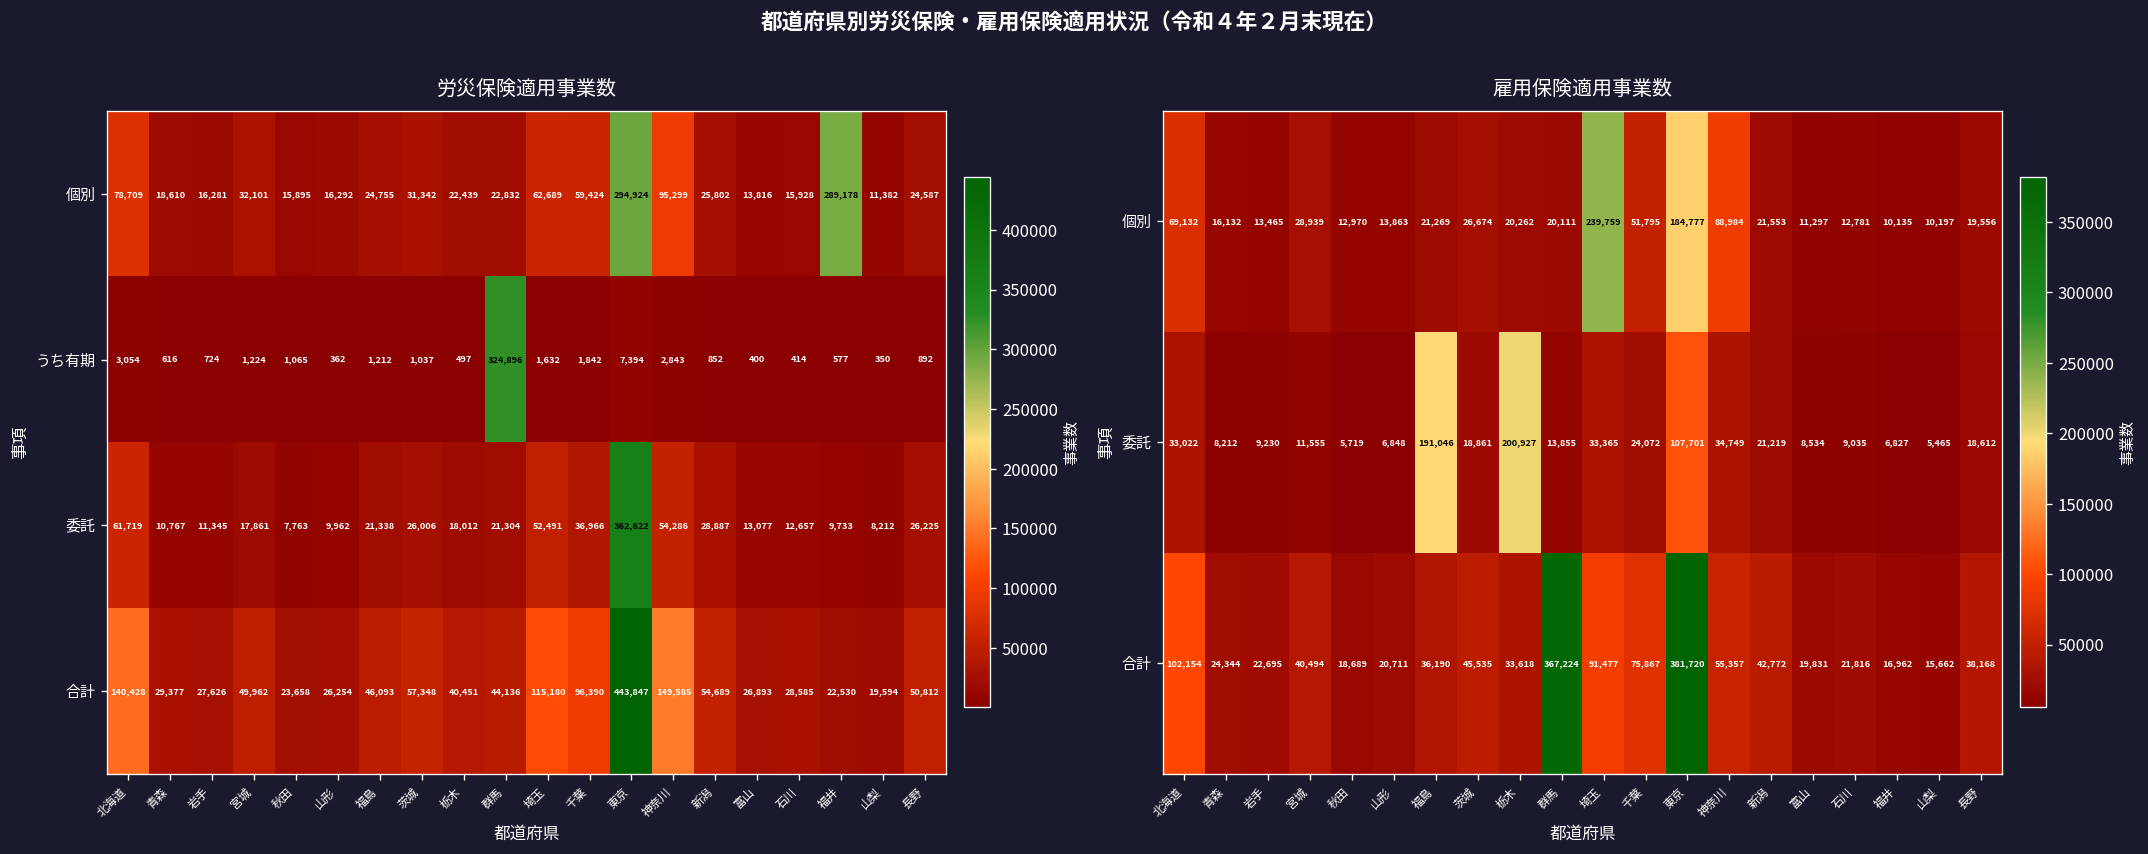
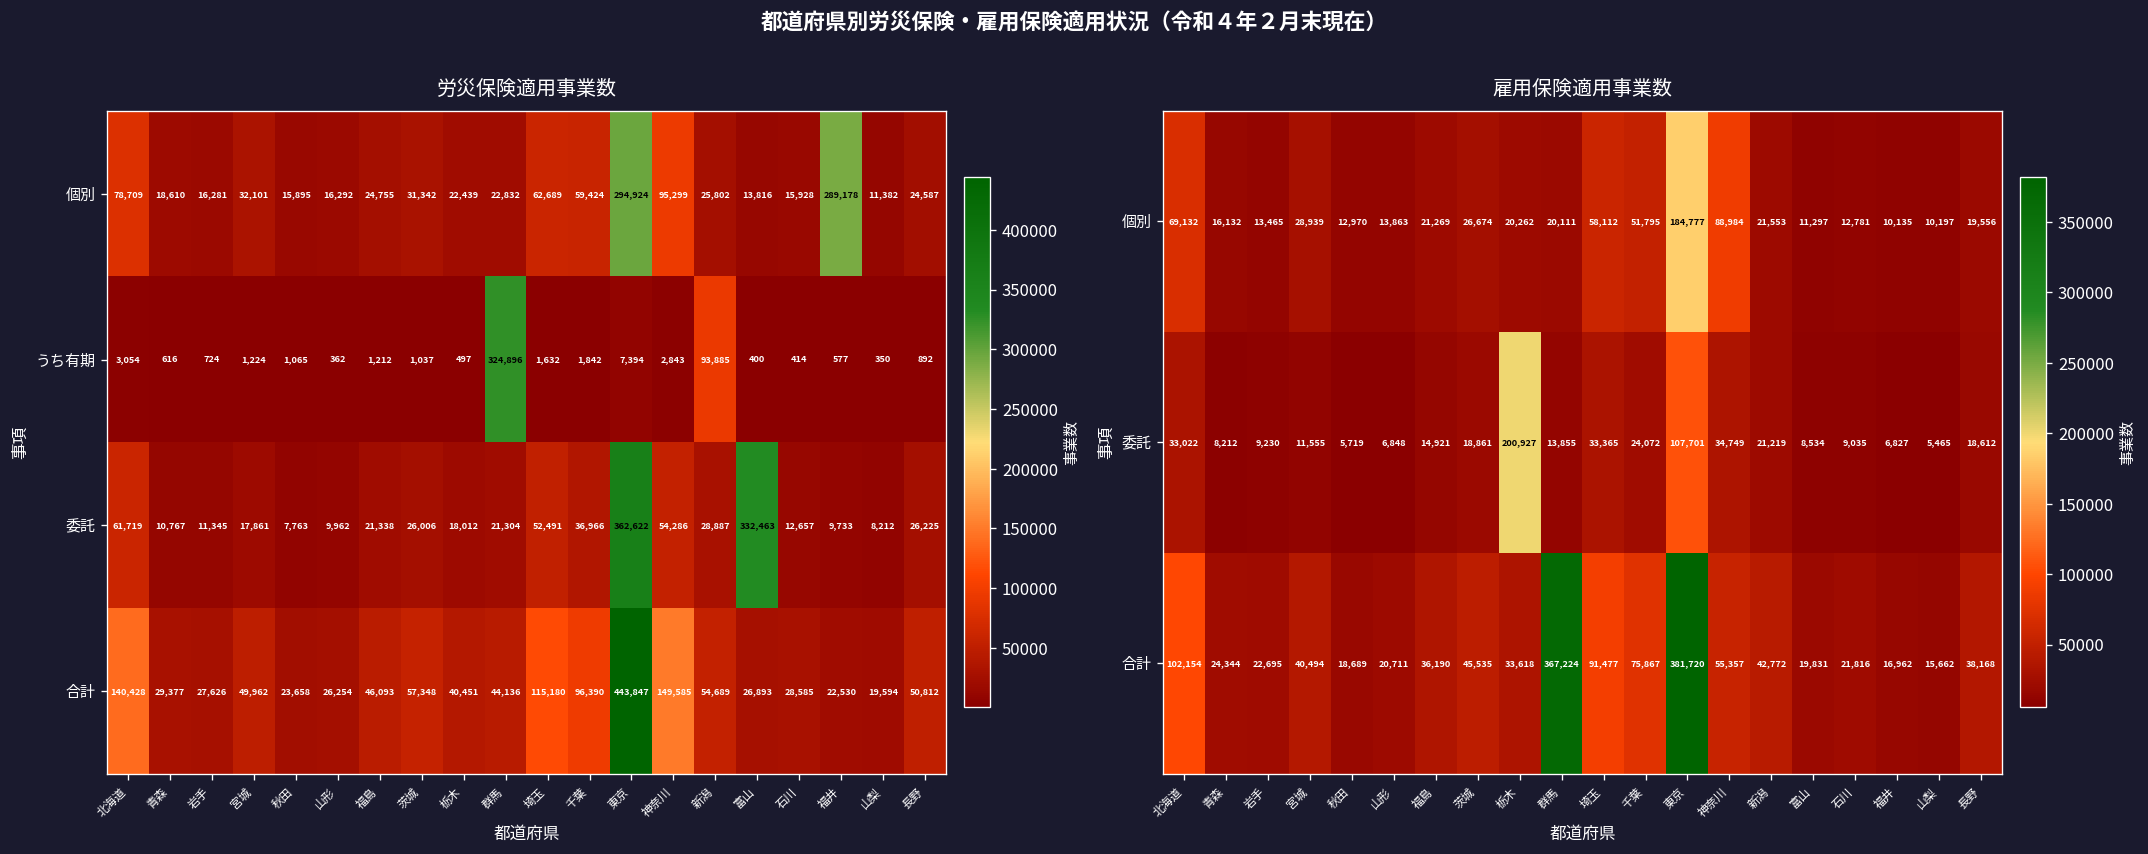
  {
    "労災保険適用事業数": {
      "個別": {
        "北海道": "78,709",
        "青森": "18,610",
        "岩手": "16,281",
        "宮城": "32,101",
        "秋田": "15,895",
        "山形": "16,292",
        "福島": "24,755",
        "茨城": "31,342",
        "栃木": "22,439",
        "群馬": "22,832",
        "埼玉": "62,689",
        "千葉": "59,424",
        "東京": "294,924",
        "神奈川": "95,299",
        "新潟": "25,802",
        "富山": "13,816",
        "石川": "15,928",
        "福井": "289,178",
        "山梨": "11,382",
        "長野": "24,587"
      },
      "うち有期": {
        "北海道": "3,054",
        "青森": "616",
        "岩手": "724",
        "宮城": "1,224",
        "秋田": "1,065",
        "山形": "362",
        "福島": "1,212",
        "茨城": "1,037",
        "栃木": "497",
        "群馬": "324,896",
        "埼玉": "1,632",
        "千葉": "1,842",
        "東京": "7,394",
        "神奈川": "2,843",
-       "新潟": "852",
+       "新潟": "93,885",
        "富山": "400",
        "石川": "414",
        "福井": "577",
        "山梨": "350",
        "長野": "892"
      },
      "委託": {
        "北海道": "61,719",
        "青森": "10,767",
        "岩手": "11,345",
        "宮城": "17,861",
        "秋田": "7,763",
        "山形": "9,962",
        "福島": "21,338",
        "茨城": "26,006",
        "栃木": "18,012",
        "群馬": "21,304",
        "埼玉": "52,491",
        "千葉": "36,966",
        "東京": "362,622",
        "神奈川": "54,286",
        "新潟": "28,887",
-       "富山": "13,077",
+       "富山": "332,463",
        "石川": "12,657",
        "福井": "9,733",
        "山梨": "8,212",
        "長野": "26,225"
      },
      "合計": {
        "北海道": "140,428",
        "青森": "29,377",
        "岩手": "27,626",
        "宮城": "49,962",
        "秋田": "23,658",
        "山形": "26,254",
        "福島": "46,093",
        "茨城": "57,348",
        "栃木": "40,451",
        "群馬": "44,136",
        "埼玉": "115,180",
        "千葉": "96,390",
        "東京": "443,847",
        "神奈川": "149,585",
        "新潟": "54,689",
        "富山": "26,893",
        "石川": "28,585",
        "福井": "22,530",
        "山梨": "19,594",
        "長野": "50,812"
      }
    },
    "雇用保険適用事業数": {
      "個別": {
        "北海道": "69,132",
        "青森": "16,132",
        "岩手": "13,465",
        "宮城": "28,939",
        "秋田": "12,970",
        "山形": "13,863",
        "福島": "21,269",
        "茨城": "26,674",
        "栃木": "20,262",
        "群馬": "20,111",
-       "埼玉": "239,759",
+       "埼玉": "58,112",
        "千葉": "51,795",
        "東京": "184,777",
        "神奈川": "88,984",
        "新潟": "21,553",
        "富山": "11,297",
        "石川": "12,781",
        "福井": "10,135",
        "山梨": "10,197",
        "長野": "19,556"
      },
      "委託": {
        "北海道": "33,022",
        "青森": "8,212",
        "岩手": "9,230",
        "宮城": "11,555",
        "秋田": "5,719",
        "山形": "6,848",
-       "福島": "191,046",
+       "福島": "14,921",
        "茨城": "18,861",
        "栃木": "200,927",
        "群馬": "13,855",
        "埼玉": "33,365",
        "千葉": "24,072",
        "東京": "107,701",
        "神奈川": "34,749",
        "新潟": "21,219",
        "富山": "8,534",
        "石川": "9,035",
        "福井": "6,827",
        "山梨": "5,465",
        "長野": "18,612"
      },
      "合計": {
        "北海道": "102,154",
        "青森": "24,344",
        "岩手": "22,695",
        "宮城": "40,494",
        "秋田": "18,689",
        "山形": "20,711",
        "福島": "36,190",
        "茨城": "45,535",
        "栃木": "33,618",
        "群馬": "367,224",
        "埼玉": "91,477",
        "千葉": "75,867",
        "東京": "381,720",
        "神奈川": "55,357",
        "新潟": "42,772",
        "富山": "19,831",
        "石川": "21,816",
        "福井": "16,962",
        "山梨": "15,662",
        "長野": "38,168"
      }
    }
  }
